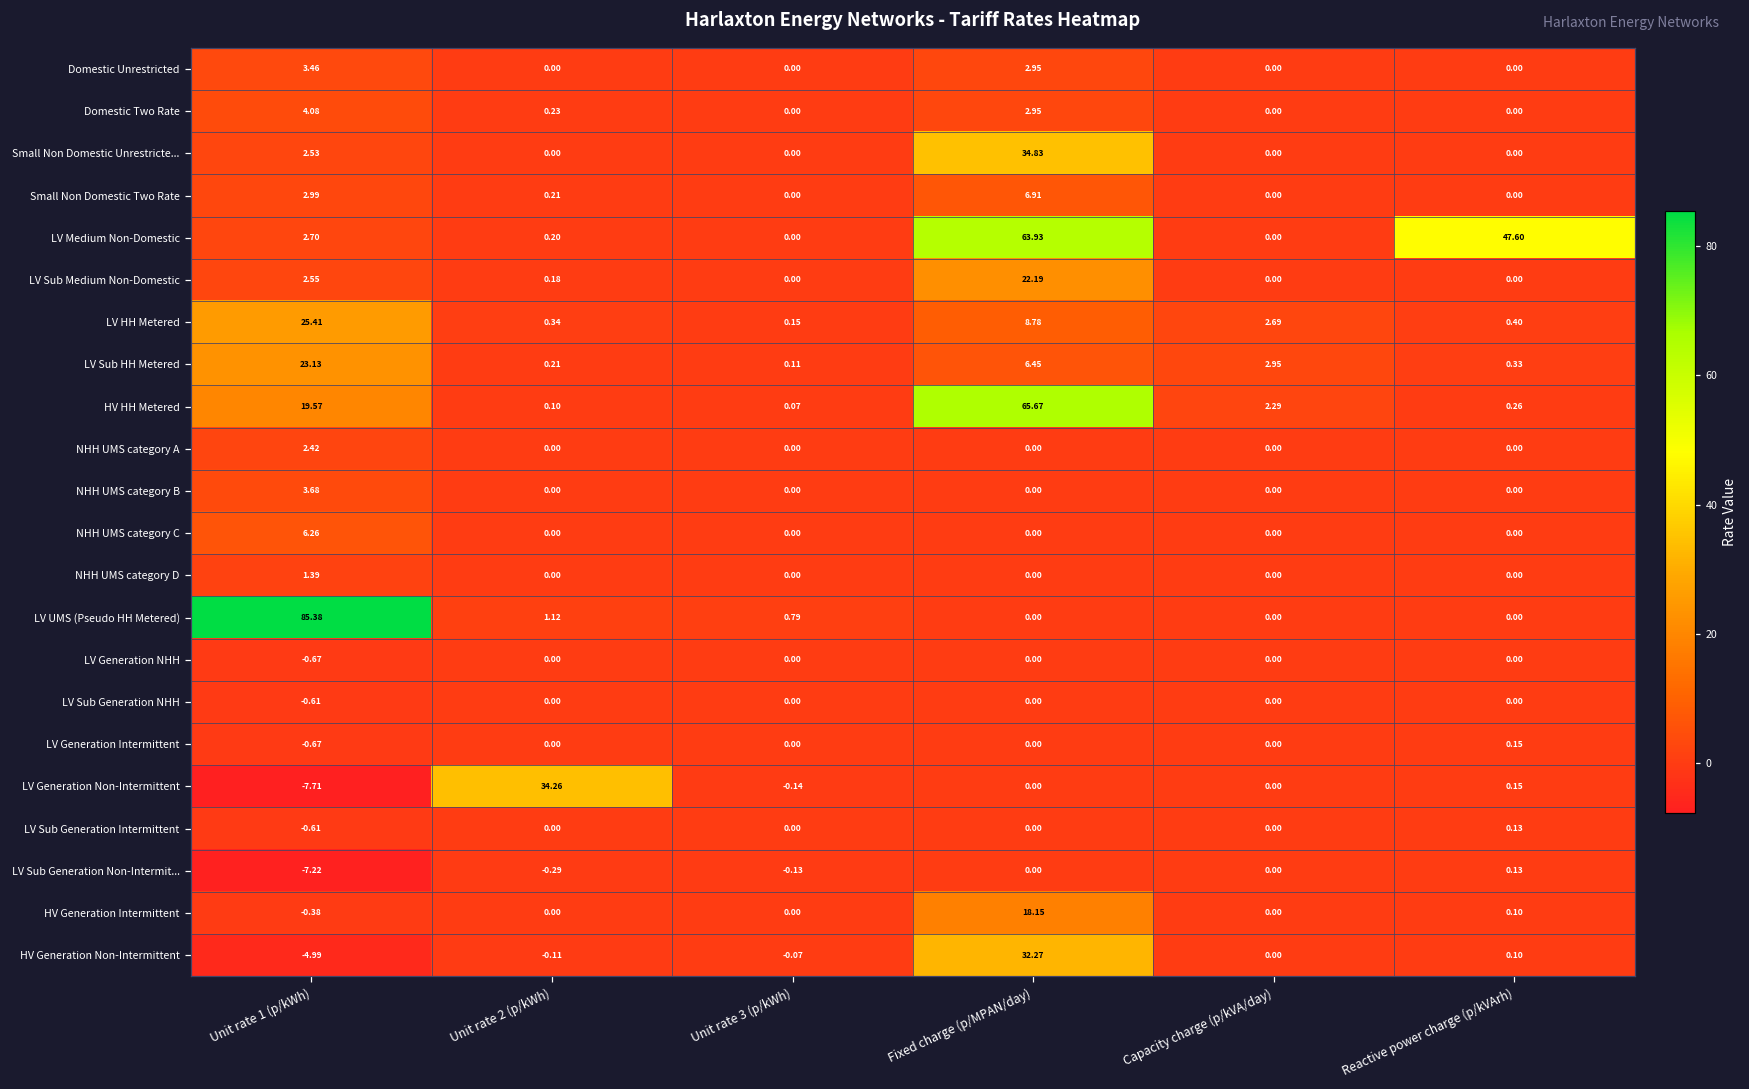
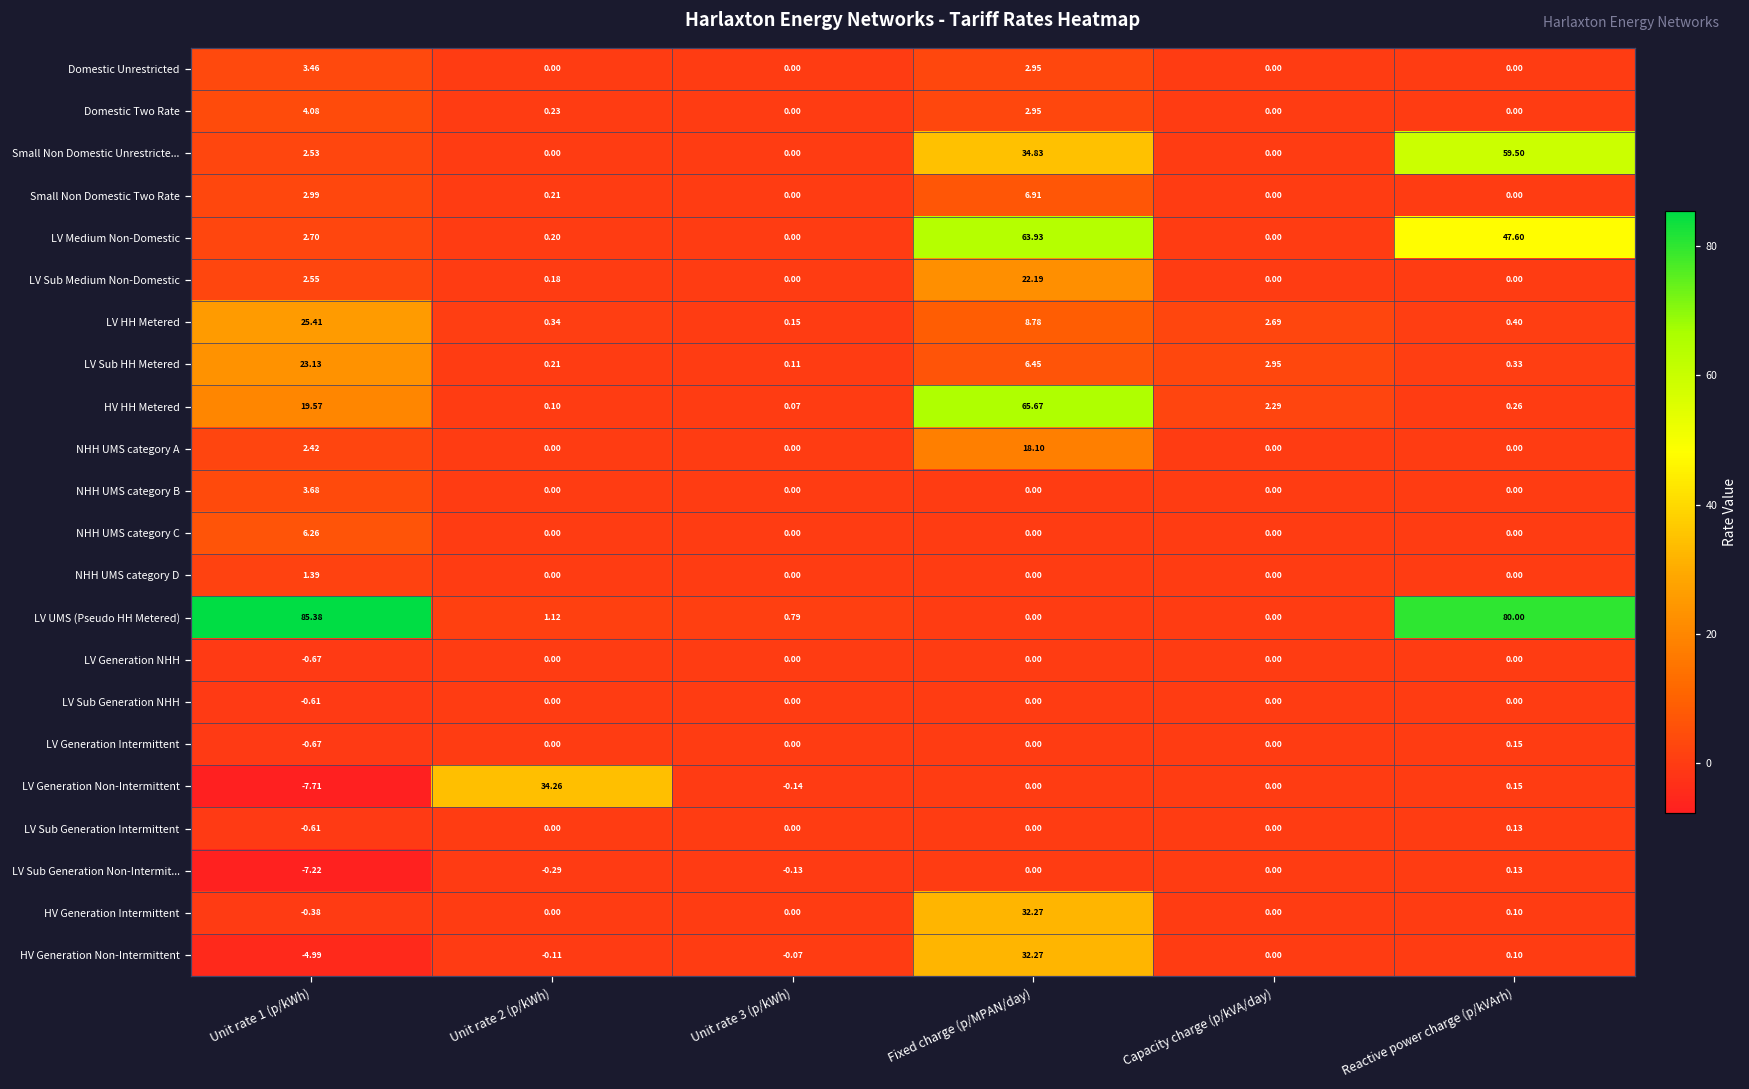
  {
    "Domestic Unrestricted": {
      "Unit rate 1 (p/kWh)": 3.46,
      "Unit rate 2 (p/kWh)": 0.00,
      "Unit rate 3 (p/kWh)": 0.00,
      "Fixed charge (p/MPAN/day)": 2.95,
      "Capacity charge (p/kVA/day)": 0.00,
      "Reactive power charge (p/kVArh)": 0.00
    },
    "Domestic Two Rate": {
      "Unit rate 1 (p/kWh)": 4.08,
      "Unit rate 2 (p/kWh)": 0.23,
      "Unit rate 3 (p/kWh)": 0.00,
      "Fixed charge (p/MPAN/day)": 2.95,
      "Capacity charge (p/kVA/day)": 0.00,
      "Reactive power charge (p/kVArh)": 0.00
    },
    "Small Non Domestic Unrestricte...": {
      "Unit rate 1 (p/kWh)": 2.53,
      "Unit rate 2 (p/kWh)": 0.00,
      "Unit rate 3 (p/kWh)": 0.00,
      "Fixed charge (p/MPAN/day)": 34.83,
      "Capacity charge (p/kVA/day)": 0.00,
-     "Reactive power charge (p/kVArh)": 0.00
+     "Reactive power charge (p/kVArh)": 59.50
    },
    "Small Non Domestic Two Rate": {
      "Unit rate 1 (p/kWh)": 2.99,
      "Unit rate 2 (p/kWh)": 0.21,
      "Unit rate 3 (p/kWh)": 0.00,
      "Fixed charge (p/MPAN/day)": 6.91,
      "Capacity charge (p/kVA/day)": 0.00,
      "Reactive power charge (p/kVArh)": 0.00
    },
    "LV Medium Non-Domestic": {
      "Unit rate 1 (p/kWh)": 2.70,
      "Unit rate 2 (p/kWh)": 0.20,
      "Unit rate 3 (p/kWh)": 0.00,
      "Fixed charge (p/MPAN/day)": 63.93,
      "Capacity charge (p/kVA/day)": 0.00,
      "Reactive power charge (p/kVArh)": 47.60
    },
    "LV Sub Medium Non-Domestic": {
      "Unit rate 1 (p/kWh)": 2.55,
      "Unit rate 2 (p/kWh)": 0.18,
      "Unit rate 3 (p/kWh)": 0.00,
      "Fixed charge (p/MPAN/day)": 22.19,
      "Capacity charge (p/kVA/day)": 0.00,
      "Reactive power charge (p/kVArh)": 0.00
    },
    "LV HH Metered": {
      "Unit rate 1 (p/kWh)": 25.41,
      "Unit rate 2 (p/kWh)": 0.34,
      "Unit rate 3 (p/kWh)": 0.15,
      "Fixed charge (p/MPAN/day)": 8.78,
      "Capacity charge (p/kVA/day)": 2.69,
      "Reactive power charge (p/kVArh)": 0.40
    },
    "LV Sub HH Metered": {
      "Unit rate 1 (p/kWh)": 23.13,
      "Unit rate 2 (p/kWh)": 0.21,
      "Unit rate 3 (p/kWh)": 0.11,
      "Fixed charge (p/MPAN/day)": 6.45,
      "Capacity charge (p/kVA/day)": 2.95,
      "Reactive power charge (p/kVArh)": 0.33
    },
    "HV HH Metered": {
      "Unit rate 1 (p/kWh)": 19.57,
      "Unit rate 2 (p/kWh)": 0.10,
      "Unit rate 3 (p/kWh)": 0.07,
      "Fixed charge (p/MPAN/day)": 65.67,
      "Capacity charge (p/kVA/day)": 2.29,
      "Reactive power charge (p/kVArh)": 0.26
    },
    "NHH UMS category A": {
      "Unit rate 1 (p/kWh)": 2.42,
      "Unit rate 2 (p/kWh)": 0.00,
      "Unit rate 3 (p/kWh)": 0.00,
-     "Fixed charge (p/MPAN/day)": 0.00,
+     "Fixed charge (p/MPAN/day)": 18.10,
      "Capacity charge (p/kVA/day)": 0.00,
      "Reactive power charge (p/kVArh)": 0.00
    },
    "NHH UMS category B": {
      "Unit rate 1 (p/kWh)": 3.68,
      "Unit rate 2 (p/kWh)": 0.00,
      "Unit rate 3 (p/kWh)": 0.00,
      "Fixed charge (p/MPAN/day)": 0.00,
      "Capacity charge (p/kVA/day)": 0.00,
      "Reactive power charge (p/kVArh)": 0.00
    },
    "NHH UMS category C": {
      "Unit rate 1 (p/kWh)": 6.26,
      "Unit rate 2 (p/kWh)": 0.00,
      "Unit rate 3 (p/kWh)": 0.00,
      "Fixed charge (p/MPAN/day)": 0.00,
      "Capacity charge (p/kVA/day)": 0.00,
      "Reactive power charge (p/kVArh)": 0.00
    },
    "NHH UMS category D": {
      "Unit rate 1 (p/kWh)": 1.39,
      "Unit rate 2 (p/kWh)": 0.00,
      "Unit rate 3 (p/kWh)": 0.00,
      "Fixed charge (p/MPAN/day)": 0.00,
      "Capacity charge (p/kVA/day)": 0.00,
      "Reactive power charge (p/kVArh)": 0.00
    },
    "LV UMS (Pseudo HH Metered)": {
      "Unit rate 1 (p/kWh)": 85.38,
      "Unit rate 2 (p/kWh)": 1.12,
      "Unit rate 3 (p/kWh)": 0.79,
      "Fixed charge (p/MPAN/day)": 0.00,
      "Capacity charge (p/kVA/day)": 0.00,
-     "Reactive power charge (p/kVArh)": 0.00
+     "Reactive power charge (p/kVArh)": 80.00
    },
    "LV Generation NHH": {
      "Unit rate 1 (p/kWh)": -0.67,
      "Unit rate 2 (p/kWh)": 0.00,
      "Unit rate 3 (p/kWh)": 0.00,
      "Fixed charge (p/MPAN/day)": 0.00,
      "Capacity charge (p/kVA/day)": 0.00,
      "Reactive power charge (p/kVArh)": 0.00
    },
    "LV Sub Generation NHH": {
      "Unit rate 1 (p/kWh)": -0.61,
      "Unit rate 2 (p/kWh)": 0.00,
      "Unit rate 3 (p/kWh)": 0.00,
      "Fixed charge (p/MPAN/day)": 0.00,
      "Capacity charge (p/kVA/day)": 0.00,
      "Reactive power charge (p/kVArh)": 0.00
    },
    "LV Generation Intermittent": {
      "Unit rate 1 (p/kWh)": -0.67,
      "Unit rate 2 (p/kWh)": 0.00,
      "Unit rate 3 (p/kWh)": 0.00,
      "Fixed charge (p/MPAN/day)": 0.00,
      "Capacity charge (p/kVA/day)": 0.00,
      "Reactive power charge (p/kVArh)": 0.15
    },
    "LV Generation Non-Intermittent": {
      "Unit rate 1 (p/kWh)": -7.71,
      "Unit rate 2 (p/kWh)": 34.26,
      "Unit rate 3 (p/kWh)": -0.14,
      "Fixed charge (p/MPAN/day)": 0.00,
      "Capacity charge (p/kVA/day)": 0.00,
      "Reactive power charge (p/kVArh)": 0.15
    },
    "LV Sub Generation Intermittent": {
      "Unit rate 1 (p/kWh)": -0.61,
      "Unit rate 2 (p/kWh)": 0.00,
      "Unit rate 3 (p/kWh)": 0.00,
      "Fixed charge (p/MPAN/day)": 0.00,
      "Capacity charge (p/kVA/day)": 0.00,
      "Reactive power charge (p/kVArh)": 0.13
    },
    "LV Sub Generation Non-Intermit...": {
      "Unit rate 1 (p/kWh)": -7.22,
      "Unit rate 2 (p/kWh)": -0.29,
      "Unit rate 3 (p/kWh)": -0.13,
      "Fixed charge (p/MPAN/day)": 0.00,
      "Capacity charge (p/kVA/day)": 0.00,
      "Reactive power charge (p/kVArh)": 0.13
    },
    "HV Generation Intermittent": {
      "Unit rate 1 (p/kWh)": -0.38,
      "Unit rate 2 (p/kWh)": 0.00,
      "Unit rate 3 (p/kWh)": 0.00,
-     "Fixed charge (p/MPAN/day)": 18.15,
+     "Fixed charge (p/MPAN/day)": 32.27,
      "Capacity charge (p/kVA/day)": 0.00,
      "Reactive power charge (p/kVArh)": 0.10
    },
    "HV Generation Non-Intermittent": {
      "Unit rate 1 (p/kWh)": -4.99,
      "Unit rate 2 (p/kWh)": -0.11,
      "Unit rate 3 (p/kWh)": -0.07,
      "Fixed charge (p/MPAN/day)": 32.27,
      "Capacity charge (p/kVA/day)": 0.00,
      "Reactive power charge (p/kVArh)": 0.10
    }
  }
